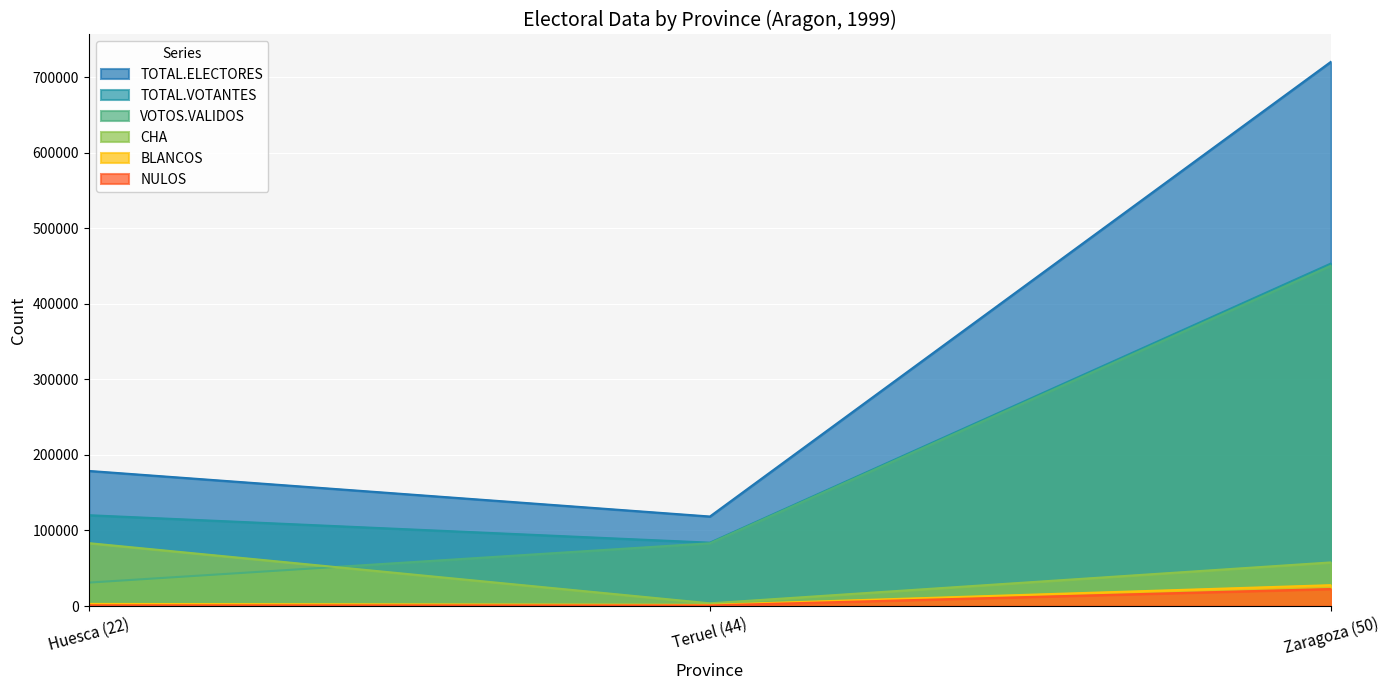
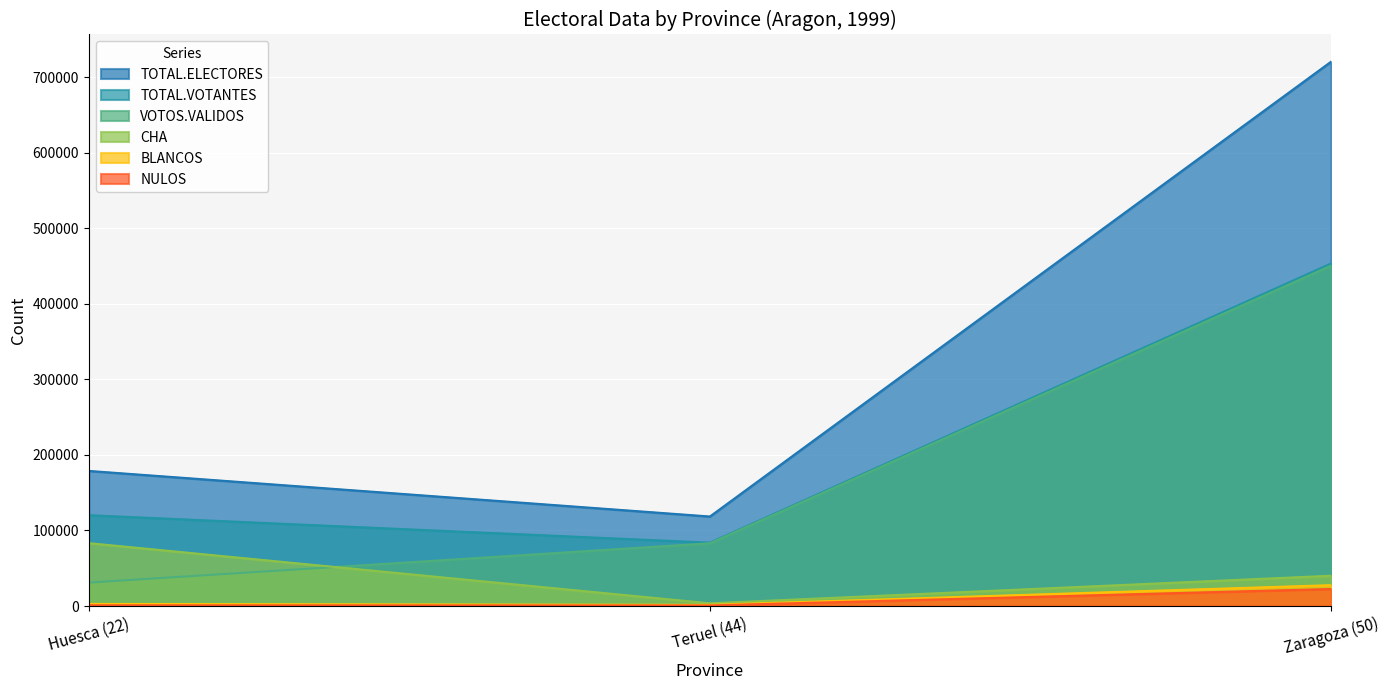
  {
    "VOTOS.VALIDOS": {
      "Huesca (22)": 30000
    },
    "CHA": {
      "Huesca (22)": 80000,
-     "Zaragoza (50)": 60000
+     "Zaragoza (50)": 40000
    },
    "BLANCOS": {
      "Zaragoza (50)": 30000
    },
    "NULOS": {
      "Zaragoza (50)": 20000
    }
  }
